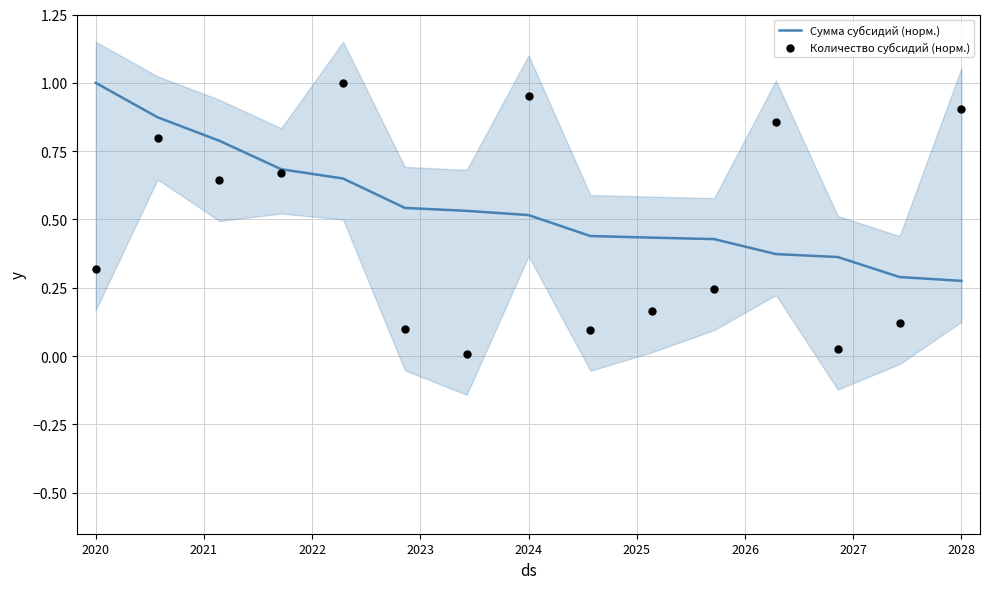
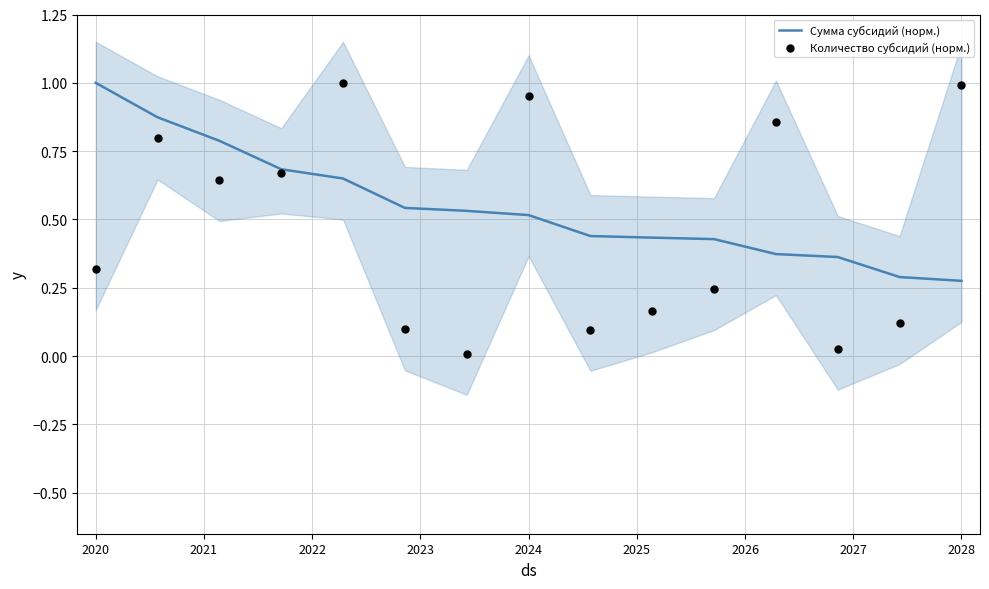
  {
    "Количество субсидий (норм.)": {
-     "2028": 0.90
+     "2028": 0.99
    }
  }
